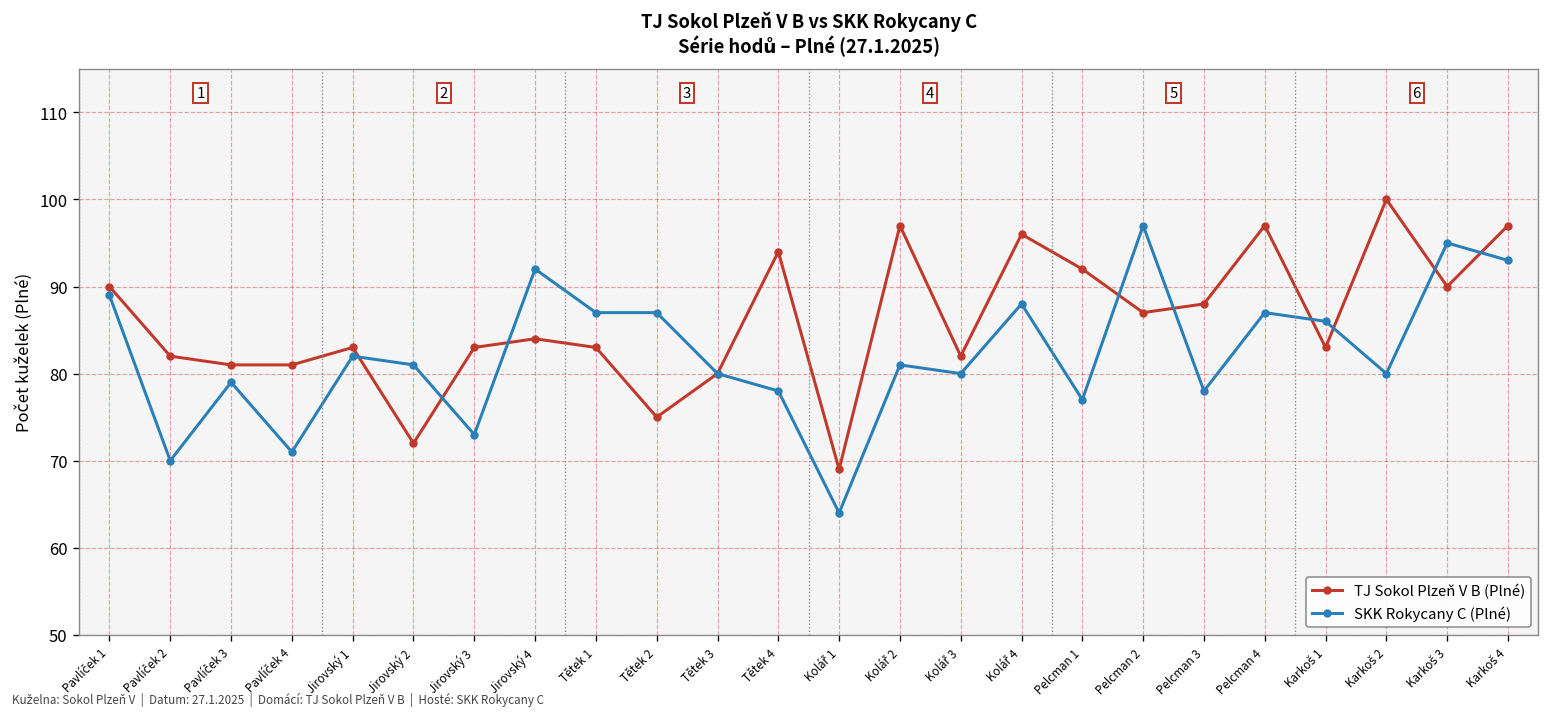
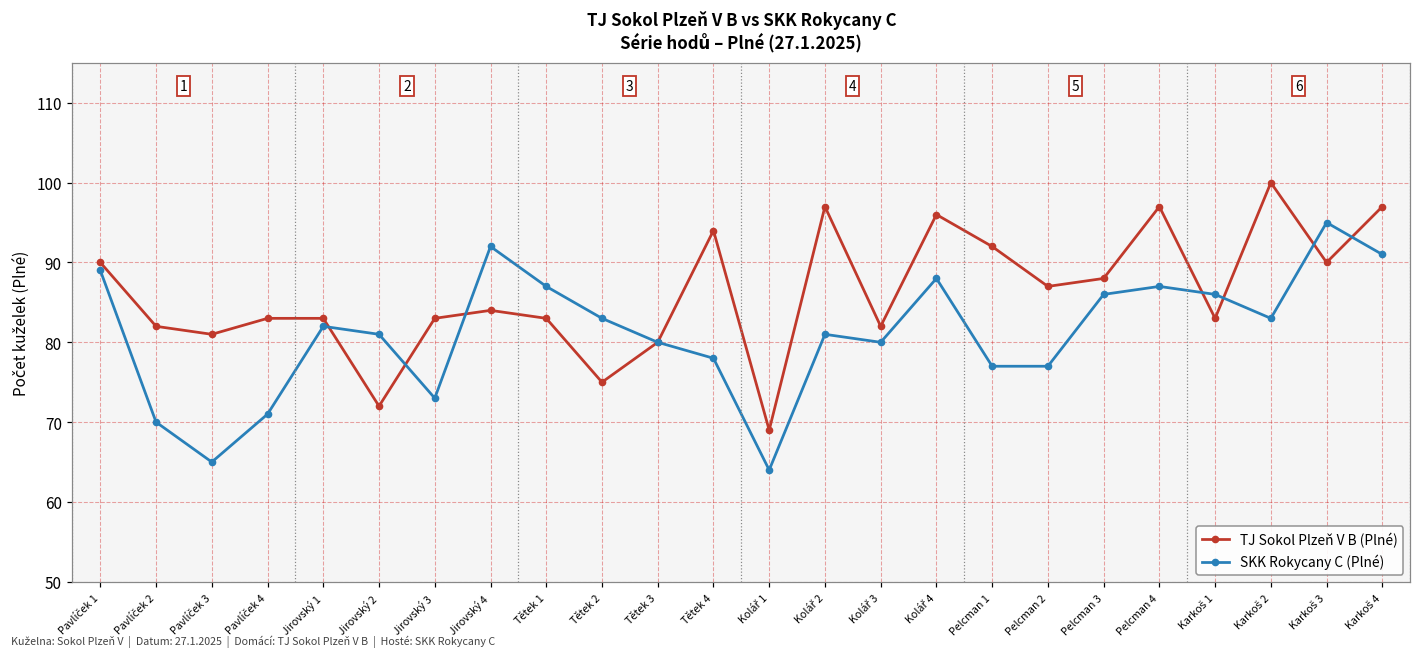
  {
    "TJ Sokol Plzeň V B (Plné)": {
      "Pavlíček 1": 90,
      "Pavlíček 2": 82,
      "Pavlíček 3": 81,
-     "Pavlíček 4": 81,
+     "Pavlíček 4": 83,
      "Jirovský 1": 83,
      "Jirovský 2": 72,
      "Jirovský 3": 83,
      "Jirovský 4": 84,
      "Tětek 1": 83,
      "Tětek 2": 75,
      "Tětek 4": 94,
      "Kolář 1": 69,
      "Kolář 2": 97,
      "Kolář 3": 82,
      "Kolář 4": 96,
      "Pelcman 1": 92,
      "Pelcman 2": 87,
      "Pelcman 3": 88,
      "Pelcman 4": 97,
      "Karkoš 1": 83,
      "Karkoš 2": 100,
      "Karkoš 3": 90,
      "Karkoš 4": 97
    },
    "SKK Rokycany C (Plné)": {
      "Pavlíček 1": 89,
      "Pavlíček 2": 70,
-     "Pavlíček 3": 79,
+     "Pavlíček 3": 65,
      "Pavlíček 4": 71,
      "Jirovský 1": 82,
      "Jirovský 2": 81,
      "Jirovský 3": 73,
      "Jirovský 4": 92,
      "Tětek 1": 87,
-     "Tětek 2": 87,
+     "Tětek 2": 83,
      "Tětek 4": 78,
      "Kolář 1": 64,
      "Kolář 2": 81,
      "Kolář 3": 80,
      "Kolář 4": 88,
      "Pelcman 1": 77,
-     "Pelcman 2": 97,
-     "Pelcman 3": 78,
+     "Pelcman 2": 77,
+     "Pelcman 3": 86,
      "Pelcman 4": 87,
      "Karkoš 1": 86,
-     "Karkoš 2": 80,
+     "Karkoš 2": 83,
      "Karkoš 3": 95,
-     "Karkoš 4": 93
+     "Karkoš 4": 91
    }
  }
